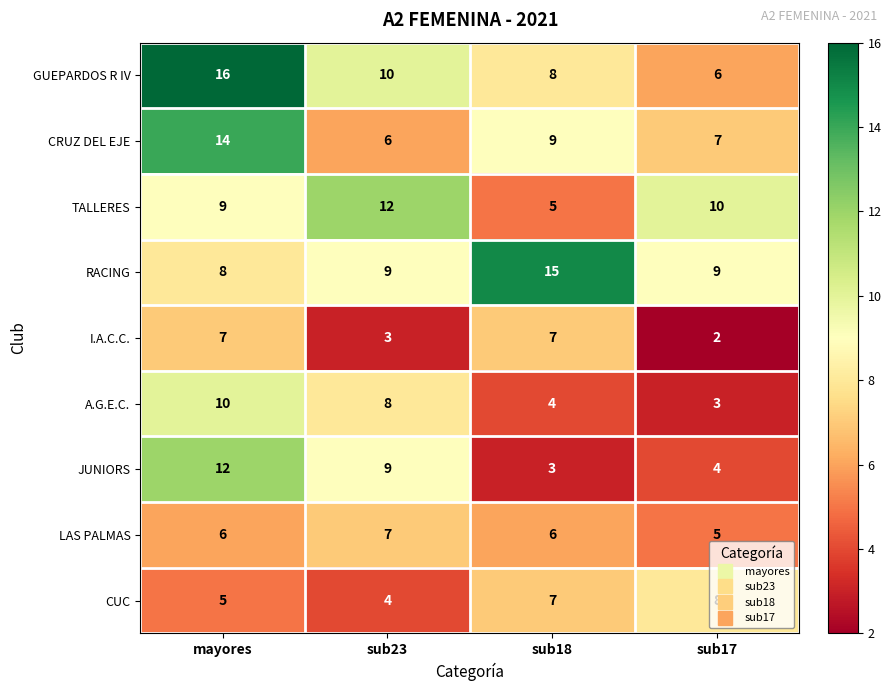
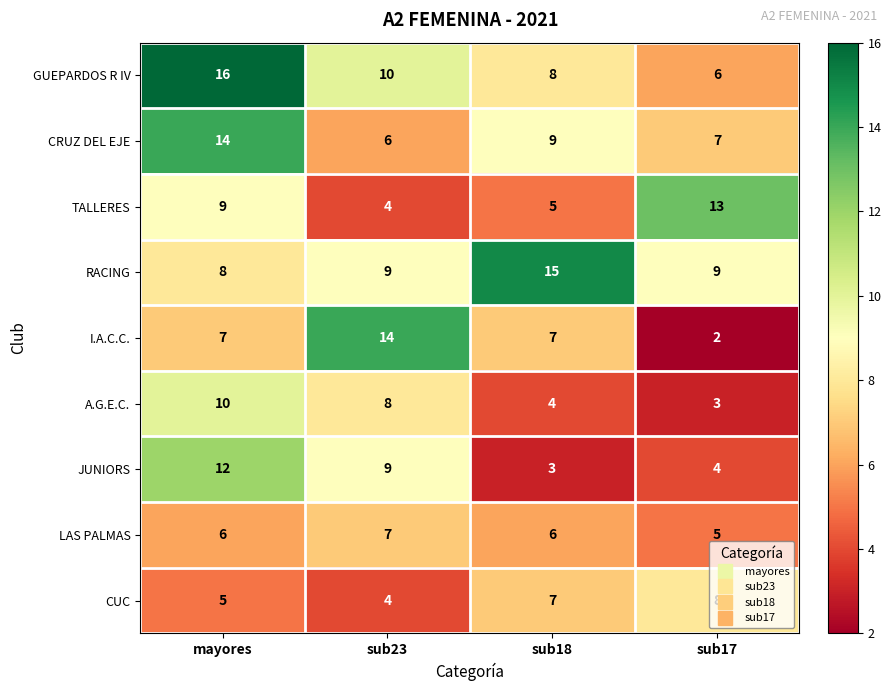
  {
    "GUEPARDOS R IV": {
      "mayores": 16,
      "sub23": 10,
      "sub18": 8,
      "sub17": 6
    },
    "CRUZ DEL EJE": {
      "mayores": 14,
      "sub23": 6,
      "sub18": 9,
      "sub17": 7
    },
    "TALLERES": {
      "mayores": 9,
-     "sub23": 12,
+     "sub23": 4,
      "sub18": 5,
-     "sub17": 10
+     "sub17": 13
    },
    "RACING": {
      "mayores": 8,
      "sub23": 9,
      "sub18": 15,
      "sub17": 9
    },
    "I.A.C.C.": {
      "mayores": 7,
-     "sub23": 3,
+     "sub23": 14,
      "sub18": 7,
      "sub17": 2
    },
    "A.G.E.C.": {
      "mayores": 10,
      "sub23": 8,
      "sub18": 4,
      "sub17": 3
    },
    "JUNIORS": {
      "mayores": 12,
      "sub23": 9,
      "sub18": 3,
      "sub17": 4
    },
    "LAS PALMAS": {
      "mayores": 6,
      "sub23": 7,
      "sub18": 6
    },
    "CUC": {
      "mayores": 5,
      "sub23": 4,
      "sub18": 7
    }
  }
